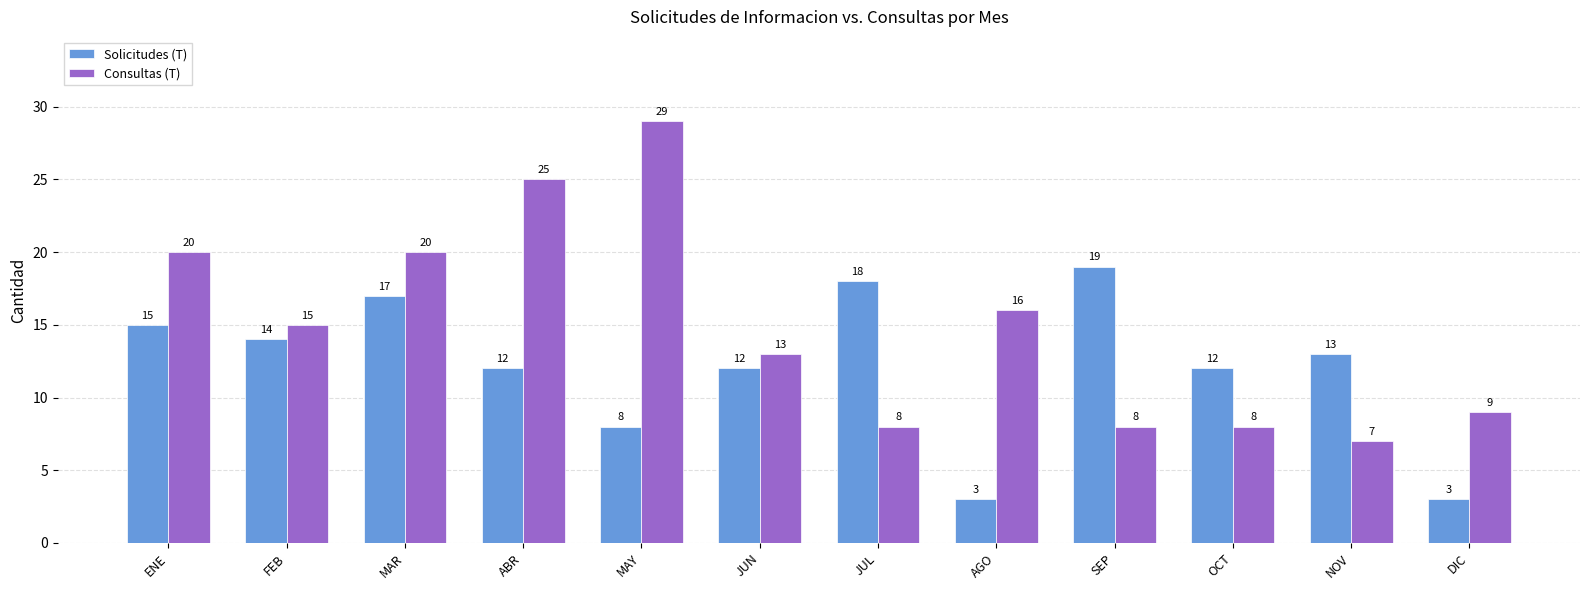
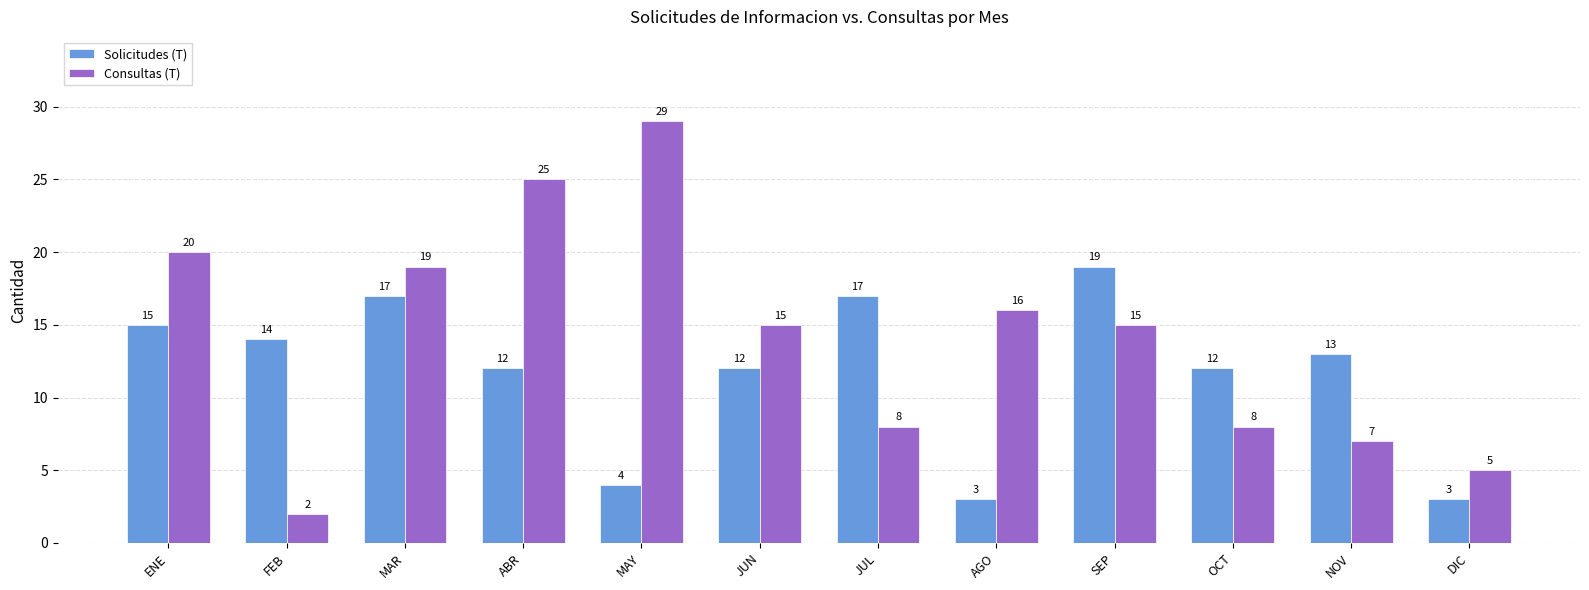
  {
    "Solicitudes (T)": {
      "ENE": 15,
      "FEB": 14,
      "MAR": 17,
      "ABR": 12,
-     "MAY": 8,
+     "MAY": 4,
      "JUN": 12,
-     "JUL": 18,
+     "JUL": 17,
      "AGO": 3,
      "SEP": 19,
      "OCT": 12,
      "NOV": 13,
      "DIC": 3
    },
    "Consultas (T)": {
      "ENE": 20,
-     "FEB": 15,
-     "MAR": 20,
+     "FEB": 2,
+     "MAR": 19,
      "ABR": 25,
      "MAY": 29,
-     "JUN": 13,
+     "JUN": 15,
      "JUL": 8,
      "AGO": 16,
-     "SEP": 8,
+     "SEP": 15,
      "OCT": 8,
      "NOV": 7,
-     "DIC": 9
+     "DIC": 5
    }
  }
